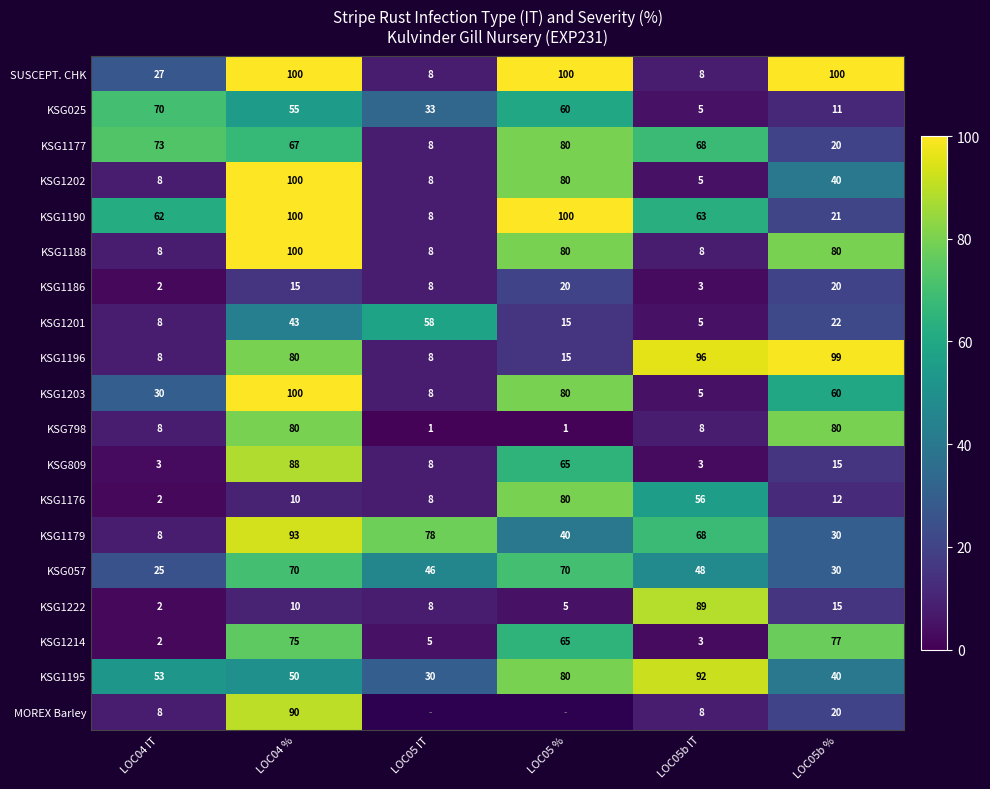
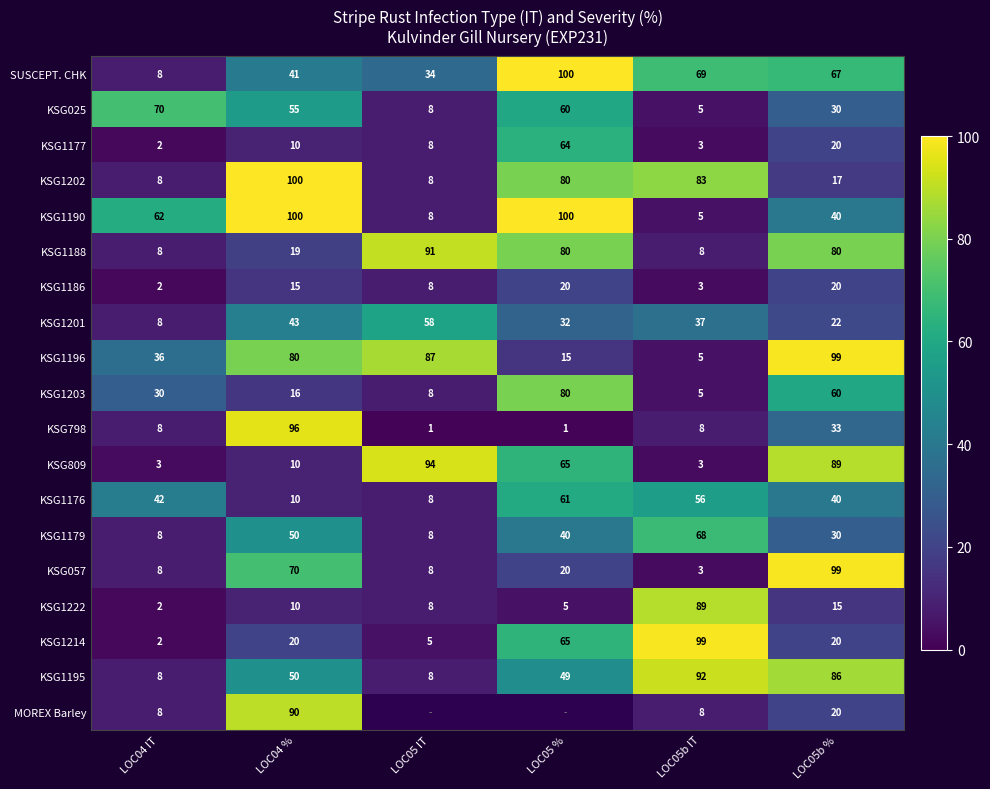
  {
    "SUSCEPT. CHK": {
-     "LOC04 IT": 27,
-     "LOC04 %": 100,
-     "LOC05 IT": 8,
+     "LOC04 IT": 8,
+     "LOC04 %": 41,
+     "LOC05 IT": 34,
      "LOC05 %": 100,
-     "LOC05b IT": 8,
-     "LOC05b %": 100
+     "LOC05b IT": 69,
+     "LOC05b %": 67
    },
    "KSG025": {
      "LOC04 IT": 70,
      "LOC04 %": 55,
-     "LOC05 IT": 33,
+     "LOC05 IT": 8,
      "LOC05 %": 60,
      "LOC05b IT": 5,
-     "LOC05b %": 11
+     "LOC05b %": 30
    },
    "KSG1177": {
-     "LOC04 IT": 73,
-     "LOC04 %": 67,
+     "LOC04 IT": 2,
+     "LOC04 %": 10,
      "LOC05 IT": 8,
-     "LOC05 %": 80,
-     "LOC05b IT": 68,
+     "LOC05 %": 64,
+     "LOC05b IT": 3,
      "LOC05b %": 20
    },
    "KSG1202": {
      "LOC04 IT": 8,
      "LOC04 %": 100,
      "LOC05 IT": 8,
      "LOC05 %": 80,
-     "LOC05b IT": 5,
-     "LOC05b %": 40
+     "LOC05b IT": 83,
+     "LOC05b %": 17
    },
    "KSG1190": {
      "LOC04 IT": 62,
      "LOC04 %": 100,
      "LOC05 IT": 8,
      "LOC05 %": 100,
-     "LOC05b IT": 63,
-     "LOC05b %": 21
+     "LOC05b IT": 5,
+     "LOC05b %": 40
    },
    "KSG1188": {
      "LOC04 IT": 8,
-     "LOC04 %": 100,
-     "LOC05 IT": 8,
+     "LOC04 %": 19,
+     "LOC05 IT": 91,
      "LOC05 %": 80,
      "LOC05b IT": 8,
      "LOC05b %": 80
    },
    "KSG1186": {
      "LOC04 IT": 2,
      "LOC04 %": 15,
      "LOC05 IT": 8,
      "LOC05 %": 20,
      "LOC05b IT": 3,
      "LOC05b %": 20
    },
    "KSG1201": {
      "LOC04 IT": 8,
      "LOC04 %": 43,
      "LOC05 IT": 58,
-     "LOC05 %": 15,
-     "LOC05b IT": 5,
+     "LOC05 %": 32,
+     "LOC05b IT": 37,
      "LOC05b %": 22
    },
    "KSG1196": {
-     "LOC04 IT": 8,
+     "LOC04 IT": 36,
      "LOC04 %": 80,
-     "LOC05 IT": 8,
+     "LOC05 IT": 87,
      "LOC05 %": 15,
-     "LOC05b IT": 96,
+     "LOC05b IT": 5,
      "LOC05b %": 99
    },
    "KSG1203": {
      "LOC04 IT": 30,
-     "LOC04 %": 100,
+     "LOC04 %": 16,
      "LOC05 IT": 8,
      "LOC05 %": 80,
      "LOC05b IT": 5,
      "LOC05b %": 60
    },
    "KSG798": {
      "LOC04 IT": 8,
-     "LOC04 %": 80,
+     "LOC04 %": 96,
      "LOC05 IT": 1,
      "LOC05 %": 1,
      "LOC05b IT": 8,
-     "LOC05b %": 80
+     "LOC05b %": 33
    },
    "KSG809": {
      "LOC04 IT": 3,
-     "LOC04 %": 88,
-     "LOC05 IT": 8,
+     "LOC04 %": 10,
+     "LOC05 IT": 94,
      "LOC05 %": 65,
      "LOC05b IT": 3,
-     "LOC05b %": 15
+     "LOC05b %": 89
    },
    "KSG1176": {
-     "LOC04 IT": 2,
+     "LOC04 IT": 42,
      "LOC04 %": 10,
      "LOC05 IT": 8,
-     "LOC05 %": 80,
+     "LOC05 %": 61,
      "LOC05b IT": 56,
-     "LOC05b %": 12
+     "LOC05b %": 40
    },
    "KSG1179": {
      "LOC04 IT": 8,
-     "LOC04 %": 93,
-     "LOC05 IT": 78,
+     "LOC04 %": 50,
+     "LOC05 IT": 8,
      "LOC05 %": 40,
      "LOC05b IT": 68,
      "LOC05b %": 30
    },
    "KSG057": {
-     "LOC04 IT": 25,
+     "LOC04 IT": 8,
      "LOC04 %": 70,
-     "LOC05 IT": 46,
-     "LOC05 %": 70,
-     "LOC05b IT": 48,
-     "LOC05b %": 30
+     "LOC05 IT": 8,
+     "LOC05 %": 20,
+     "LOC05b IT": 3,
+     "LOC05b %": 99
    },
    "KSG1222": {
      "LOC04 IT": 2,
      "LOC04 %": 10,
      "LOC05 IT": 8,
      "LOC05 %": 5,
      "LOC05b IT": 89,
      "LOC05b %": 15
    },
    "KSG1214": {
      "LOC04 IT": 2,
-     "LOC04 %": 75,
+     "LOC04 %": 20,
      "LOC05 IT": 5,
      "LOC05 %": 65,
-     "LOC05b IT": 3,
-     "LOC05b %": 77
+     "LOC05b IT": 99,
+     "LOC05b %": 20
    },
    "KSG1195": {
-     "LOC04 IT": 53,
+     "LOC04 IT": 8,
      "LOC04 %": 50,
-     "LOC05 IT": 30,
-     "LOC05 %": 80,
+     "LOC05 IT": 8,
+     "LOC05 %": 49,
      "LOC05b IT": 92,
-     "LOC05b %": 40
+     "LOC05b %": 86
    },
    "MOREX Barley": {
      "LOC04 IT": 8,
      "LOC04 %": 90,
      "LOC05b IT": 8,
      "LOC05b %": 20
    }
  }
